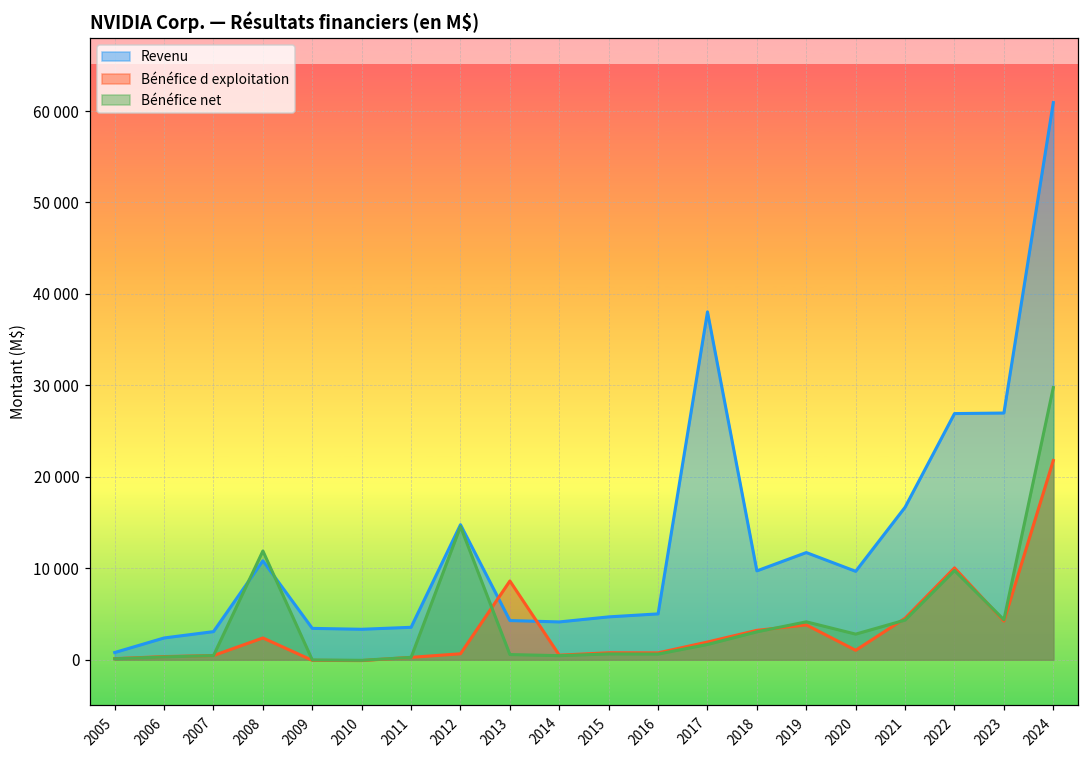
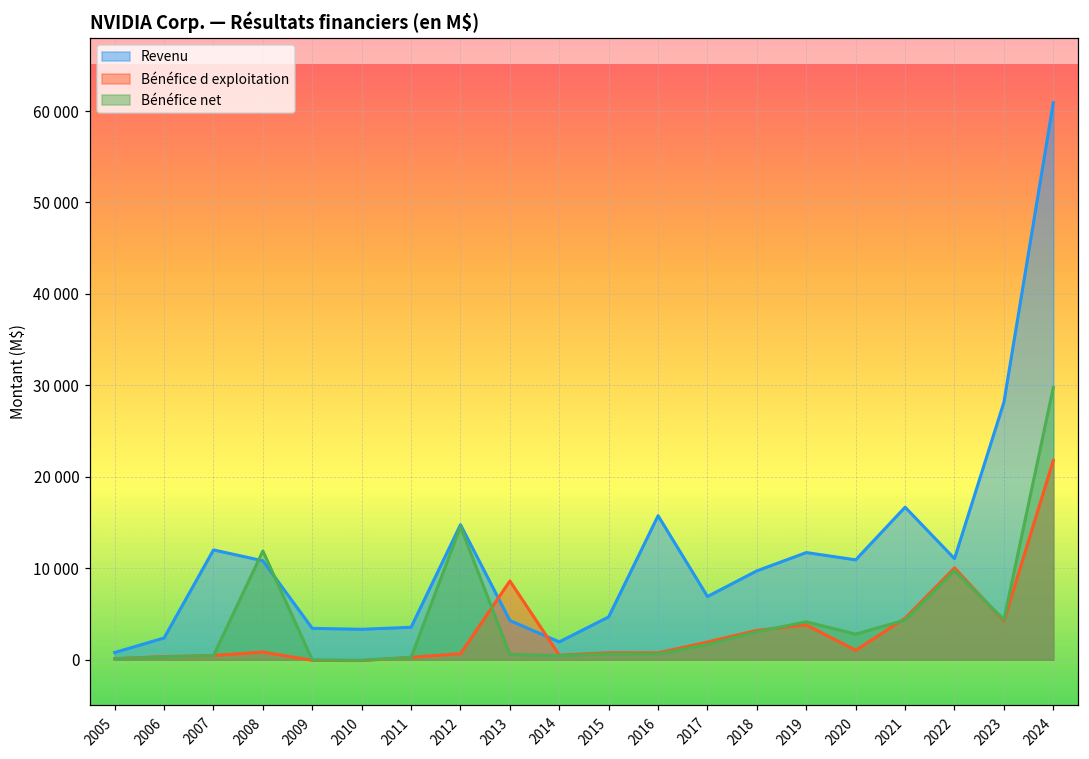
  {
    "Revenu": {
      "2005": 1000,
      "2006": 2000,
-     "2007": 3000,
+     "2007": 12000,
      "2008": 11000,
      "2009": 3000,
      "2010": 3000,
      "2011": 4000,
      "2013": 4000,
-     "2014": 4000,
+     "2014": 2000,
      "2015": 5000,
-     "2016": 5000,
-     "2017": 38000,
+     "2016": 16000,
+     "2017": 7000,
      "2018": 10000,
      "2019": 12000,
-     "2020": 10000,
+     "2020": 11000,
      "2021": 17000,
-     "2022": 27000,
-     "2023": 27000,
+     "2022": 11000,
+     "2023": 28000,
      "2024": 61000
    },
    "Bénéfice d exploitation": {
-     "2008": 2000,
+     "2008": 1000,
      "2012": 1000,
      "2013": 9000,
      "2019": 4000,
      "2020": 1000,
      "2024": 22000
    },
    "Bénéfice net": {
      "2008": 12000,
      "2013": 1000,
      "2019": 4000,
      "2020": 3000,
      "2024": 30000
    }
  }
